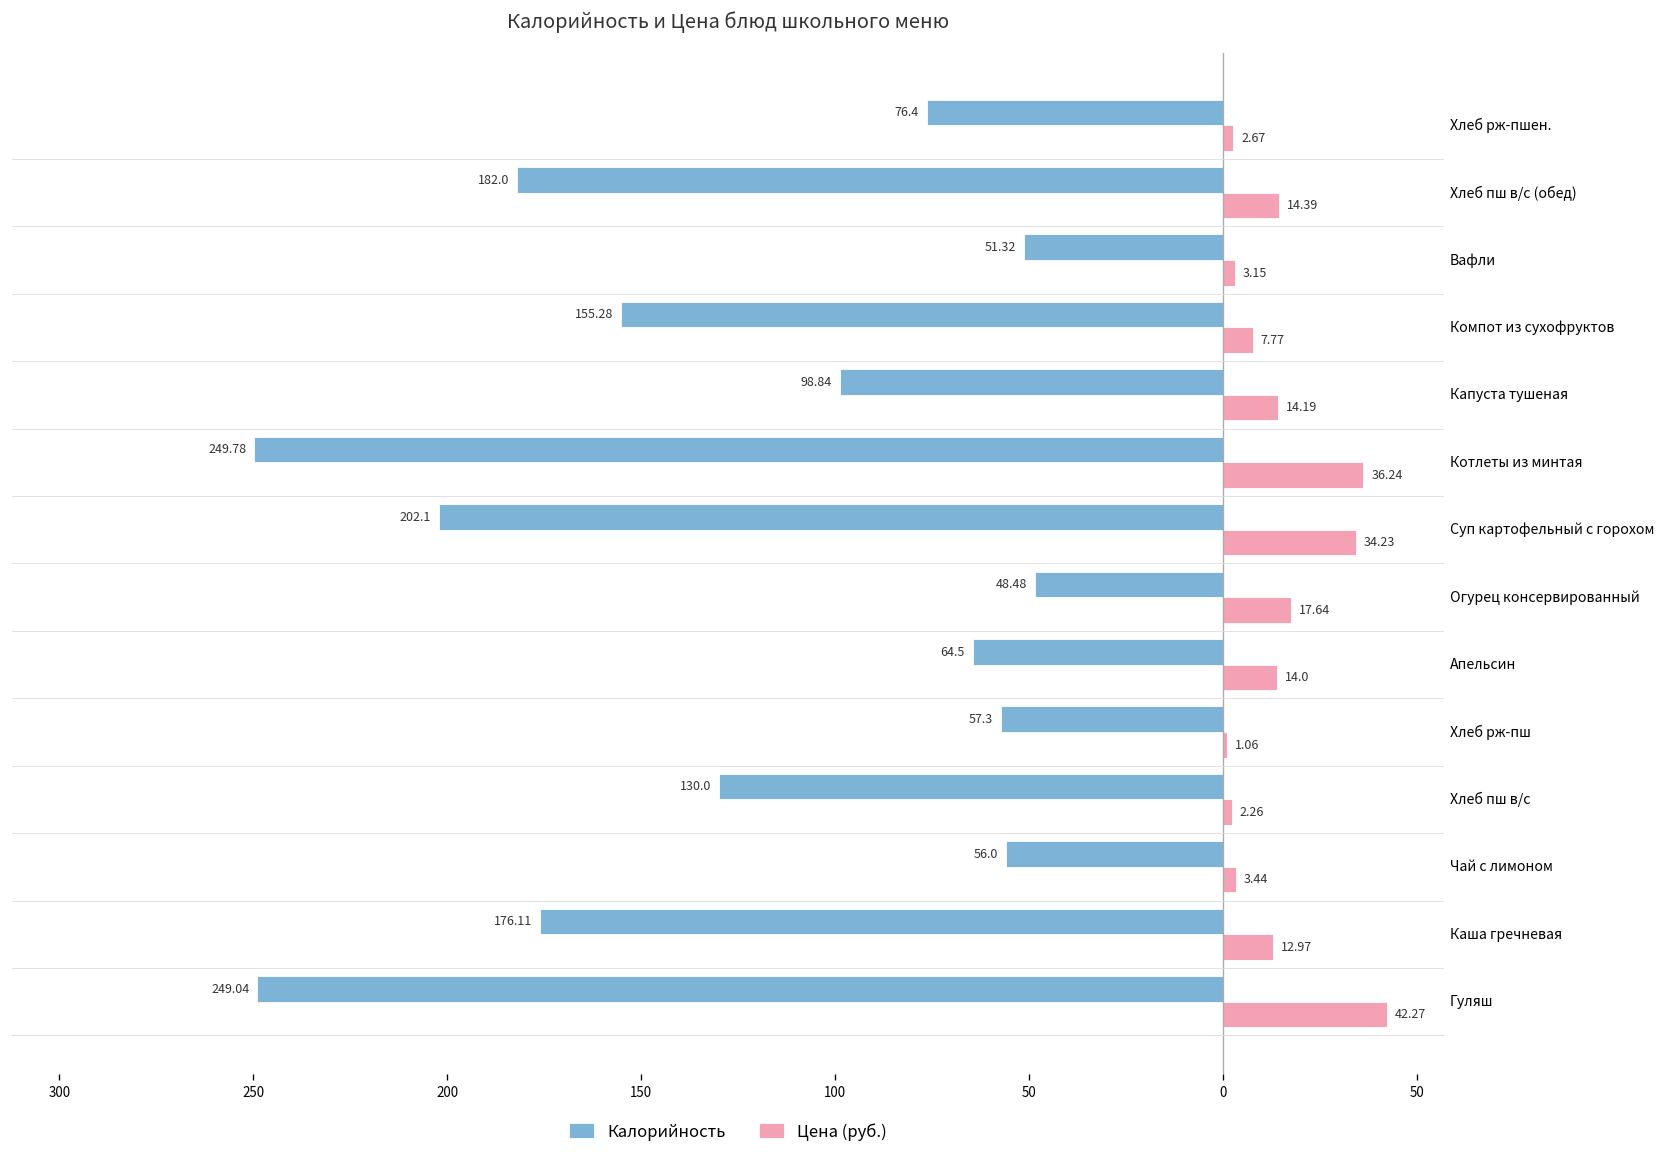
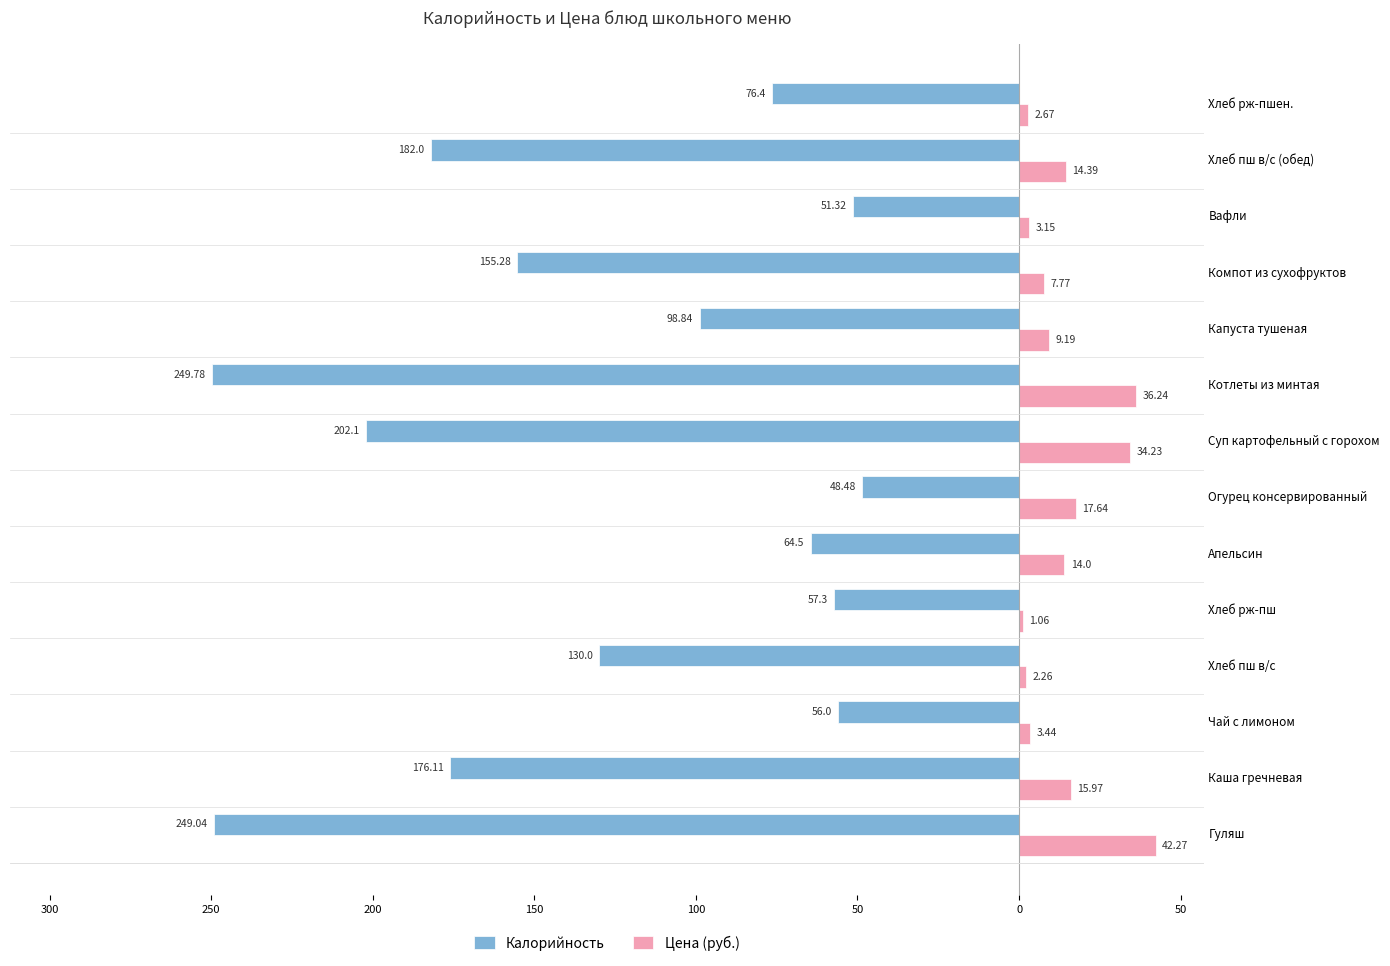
  {
    "Цена (руб.)": {
      "Хлеб рж-пшен.": 2.67,
      "Хлеб пш в/с (обед)": 14.39,
      "Вафли": 3.15,
      "Компот из сухофруктов": 7.77,
-     "Капуста тушеная": 14.19,
+     "Капуста тушеная": 9.19,
      "Котлеты из минтая": 36.24,
      "Суп картофельный с горохом": 34.23,
      "Огурец консервированный": 17.64,
      "Апельсин": 14.0,
      "Хлеб рж-пш": 1.06,
      "Хлеб пш в/с": 2.26,
      "Чай с лимоном": 3.44,
-     "Каша гречневая": 12.97,
+     "Каша гречневая": 15.97,
      "Гуляш": 42.27
    }
  }
